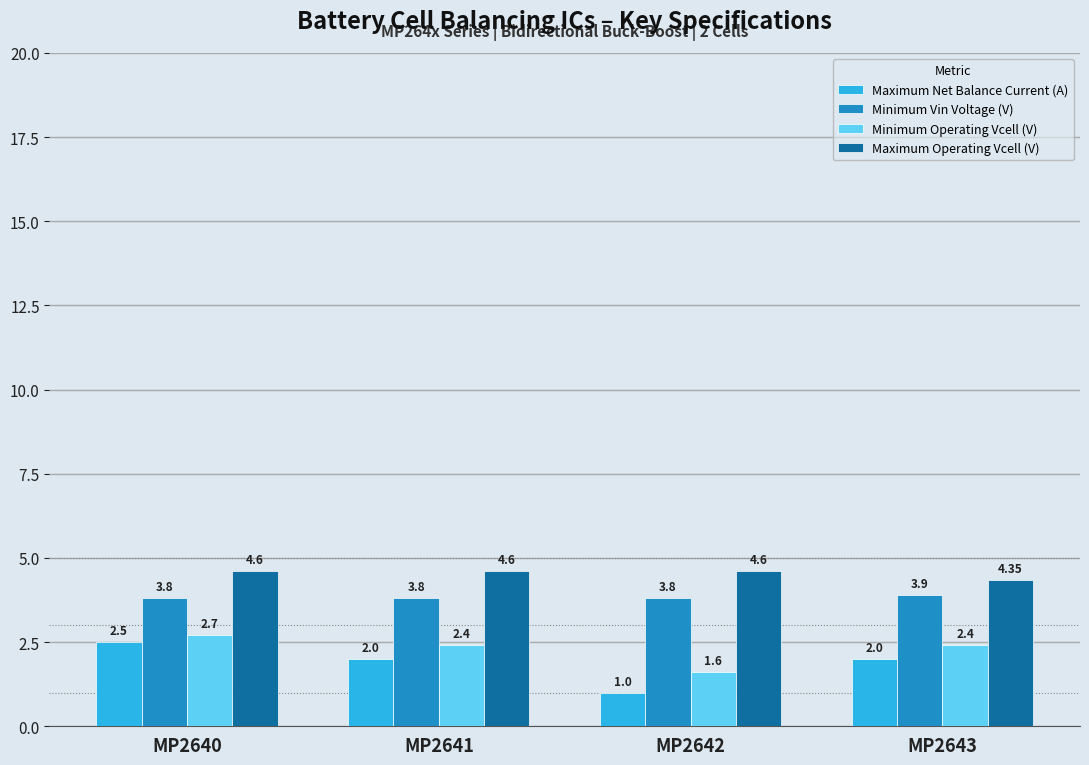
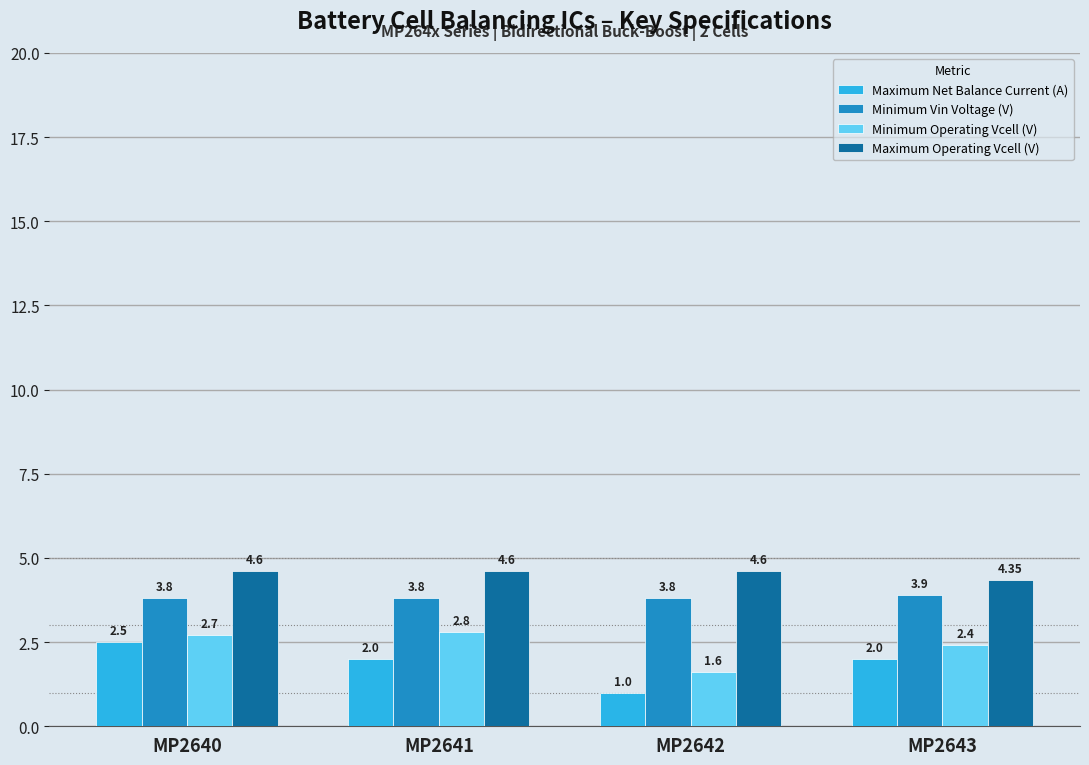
  {
    "Minimum Operating Vcell (V)": {
      "MP2640": 2.7,
-     "MP2641": 2.4,
+     "MP2641": 2.8,
      "MP2642": 1.6,
      "MP2643": 2.4
    }
  }
